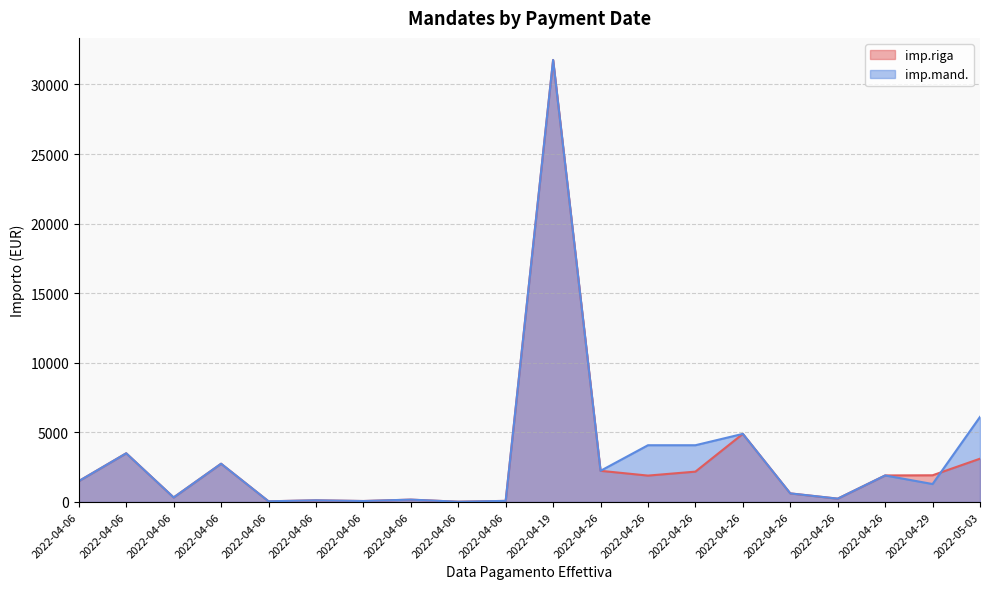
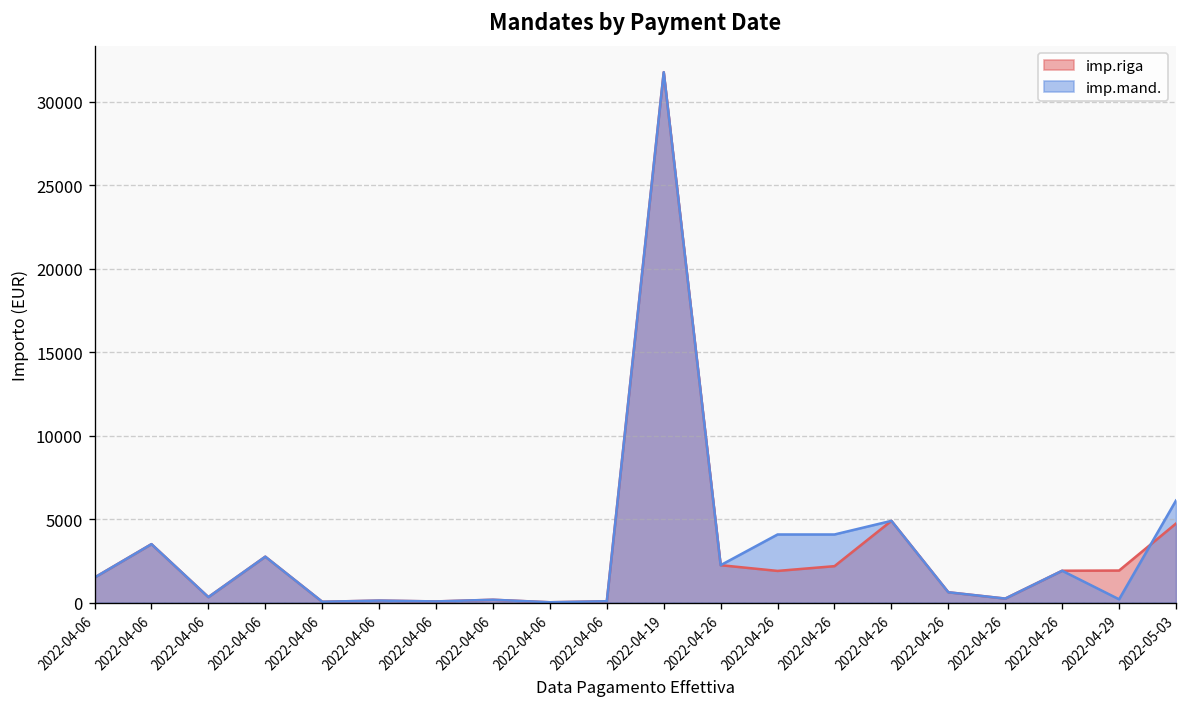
  {
    "imp.riga": {
      "2022-04-29": 1900,
-     "2022-05-03": 3100
+     "2022-05-03": 4700
    },
    "imp.mand.": {
-     "2022-04-29": 1300,
+     "2022-04-29": 200,
      "2022-05-03": 6100
    }
  }
